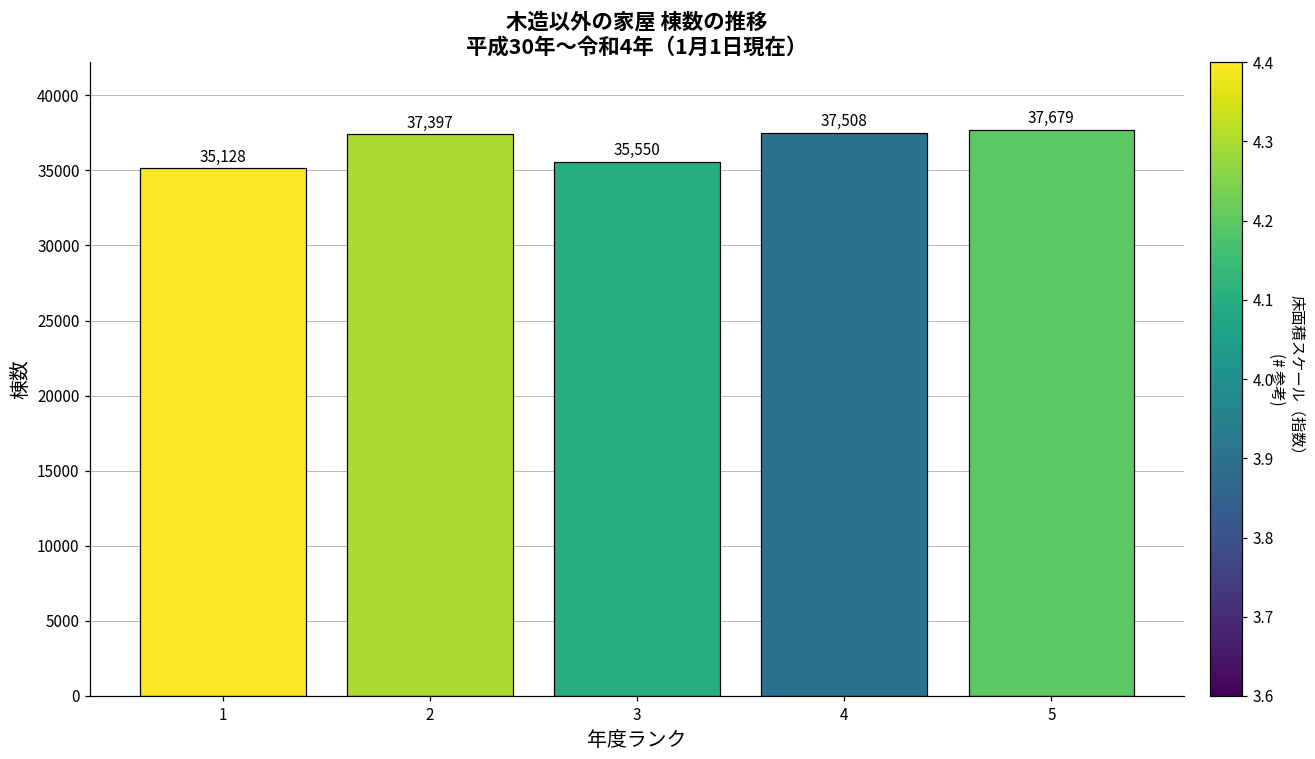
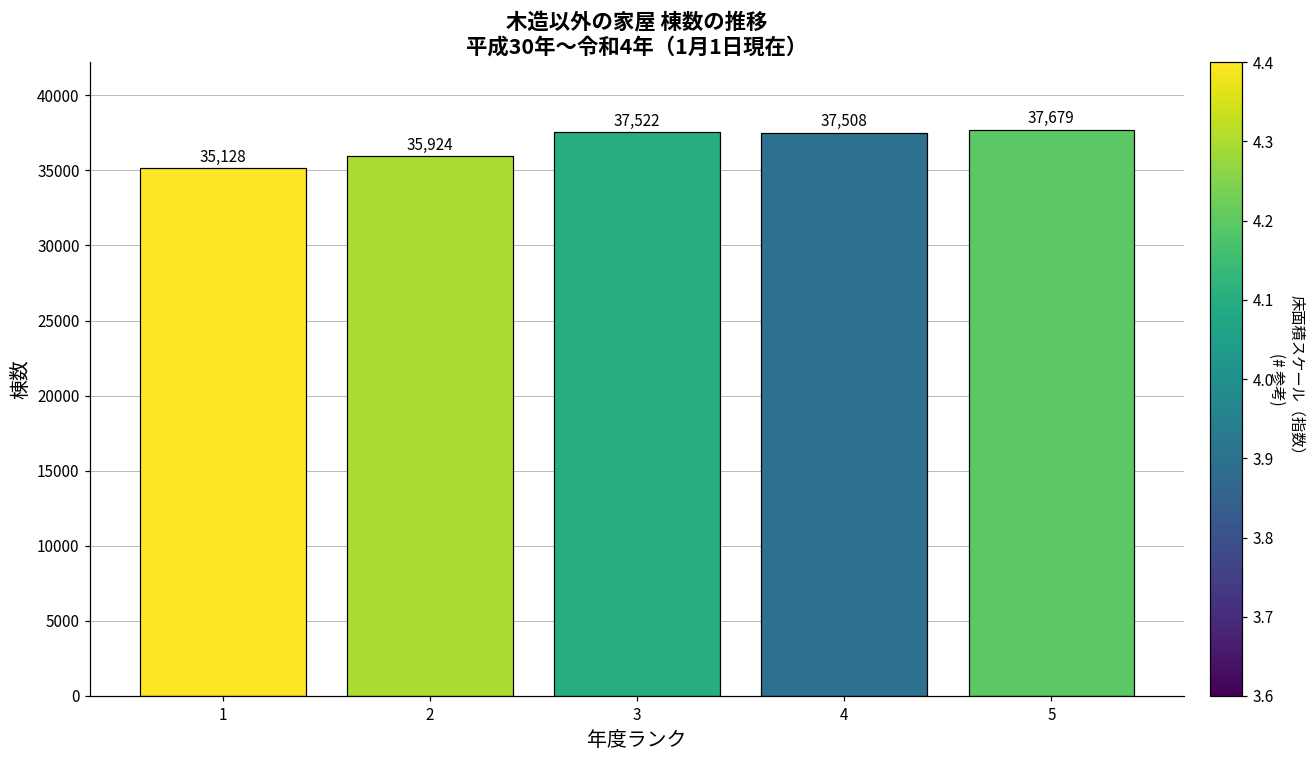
  {
    "1": "35,128",
-   "2": "37,397",
-   "3": "35,550",
+   "2": "35,924",
+   "3": "37,522",
    "4": "37,508",
    "5": "37,679"
  }
